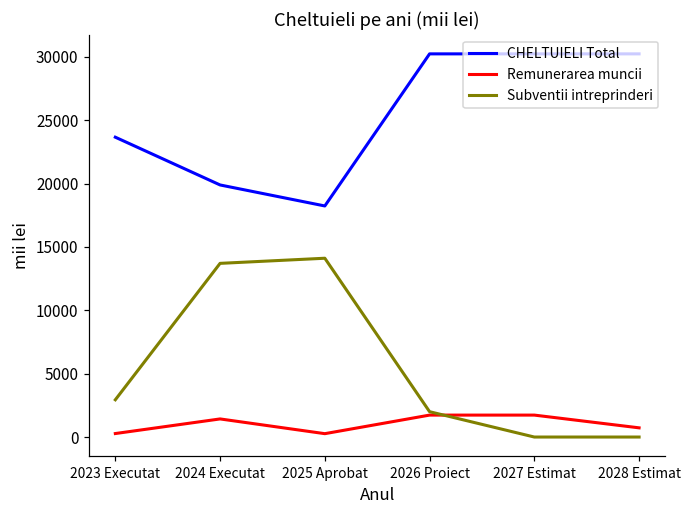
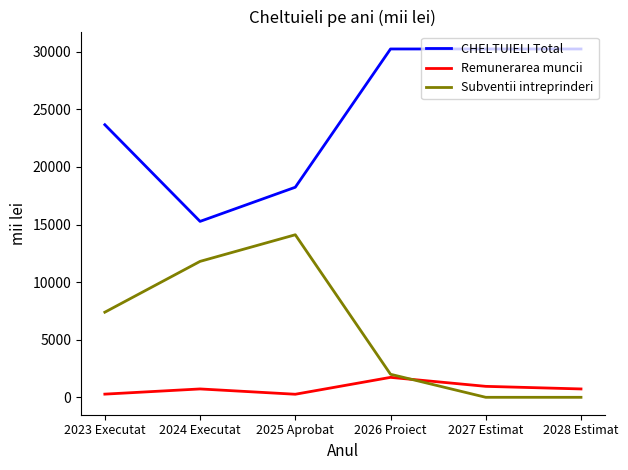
  {
    "CHELTUIELI Total": {
      "2023 Executat": 23700,
-     "2024 Executat": 19900,
+     "2024 Executat": 15300,
      "2025 Aprobat": 18200,
      "2026 Proiect": 30200
    },
    "Remunerarea muncii": {
      "2023 Executat": 300,
-     "2024 Executat": 1400,
+     "2024 Executat": 700,
      "2025 Aprobat": 300,
      "2026 Proiect": 1700,
-     "2027 Estimat": 1700,
+     "2027 Estimat": 1000,
      "2028 Estimat": 700
    },
    "Subventii intreprinderi": {
-     "2023 Executat": 2900,
-     "2024 Executat": 13700,
+     "2023 Executat": 7400,
+     "2024 Executat": 11800,
      "2025 Aprobat": 14100,
      "2026 Proiect": 2000,
      "2027 Estimat": 0,
      "2028 Estimat": 0
    }
  }
